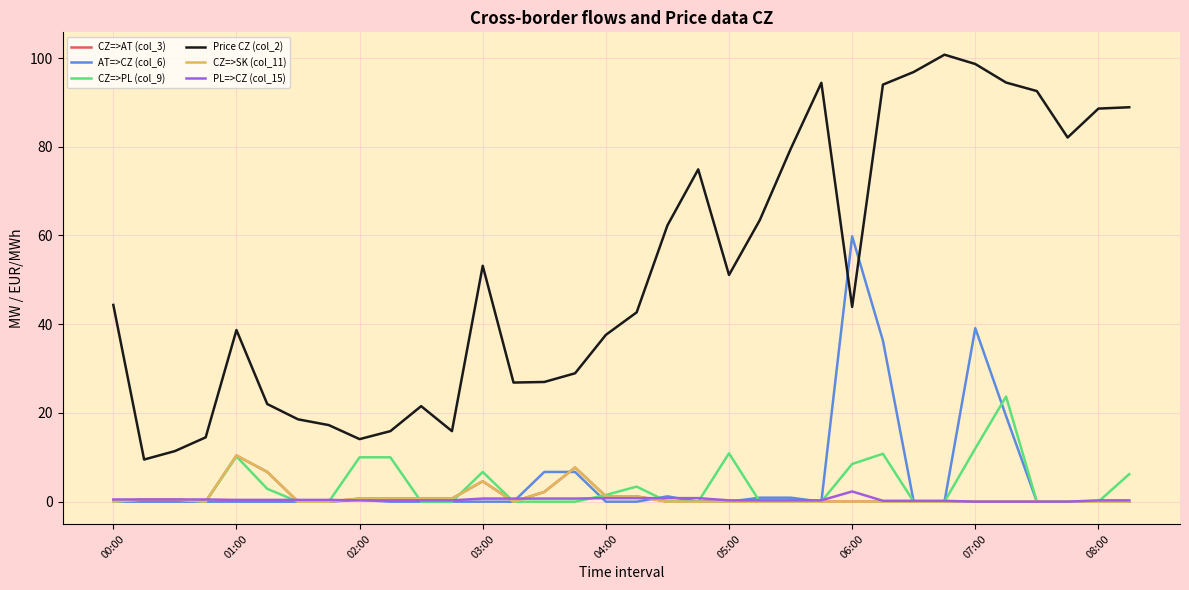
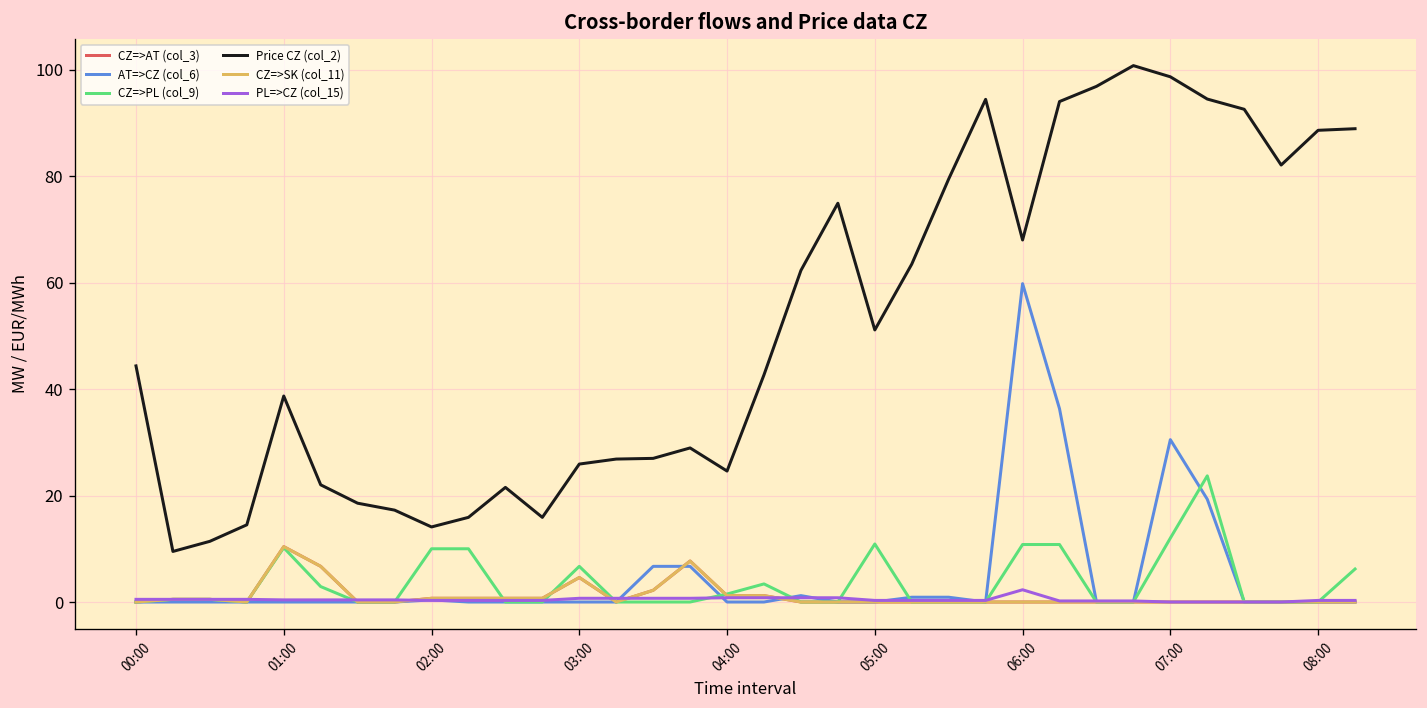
  {
    "CZ=>SK (col_11)": {
      "03:00": 5,
      "06:00": 0
    },
    "AT=>CZ (col_6)": {
      "03:00": 0,
      "04:00": 0,
      "06:00": 60,
-     "07:00": 39
+     "07:00": 31
    },
    "CZ=>PL (col_9)": {
      "02:00": 10,
      "03:00": 7,
      "05:00": 11,
-     "06:00": 9,
+     "06:00": 11,
      "07:00": 12
    },
    "Price CZ (col_2)": {
      "00:00": 44,
      "01:00": 39,
      "02:00": 14,
-     "03:00": 53,
-     "04:00": 38,
+     "03:00": 26,
+     "04:00": 25,
      "05:00": 51,
-     "06:00": 44,
+     "06:00": 68,
      "07:00": 99,
      "08:00": 89
    },
    "PL=>CZ (col_15)": {
      "03:00": 1,
      "06:00": 2
    }
  }
